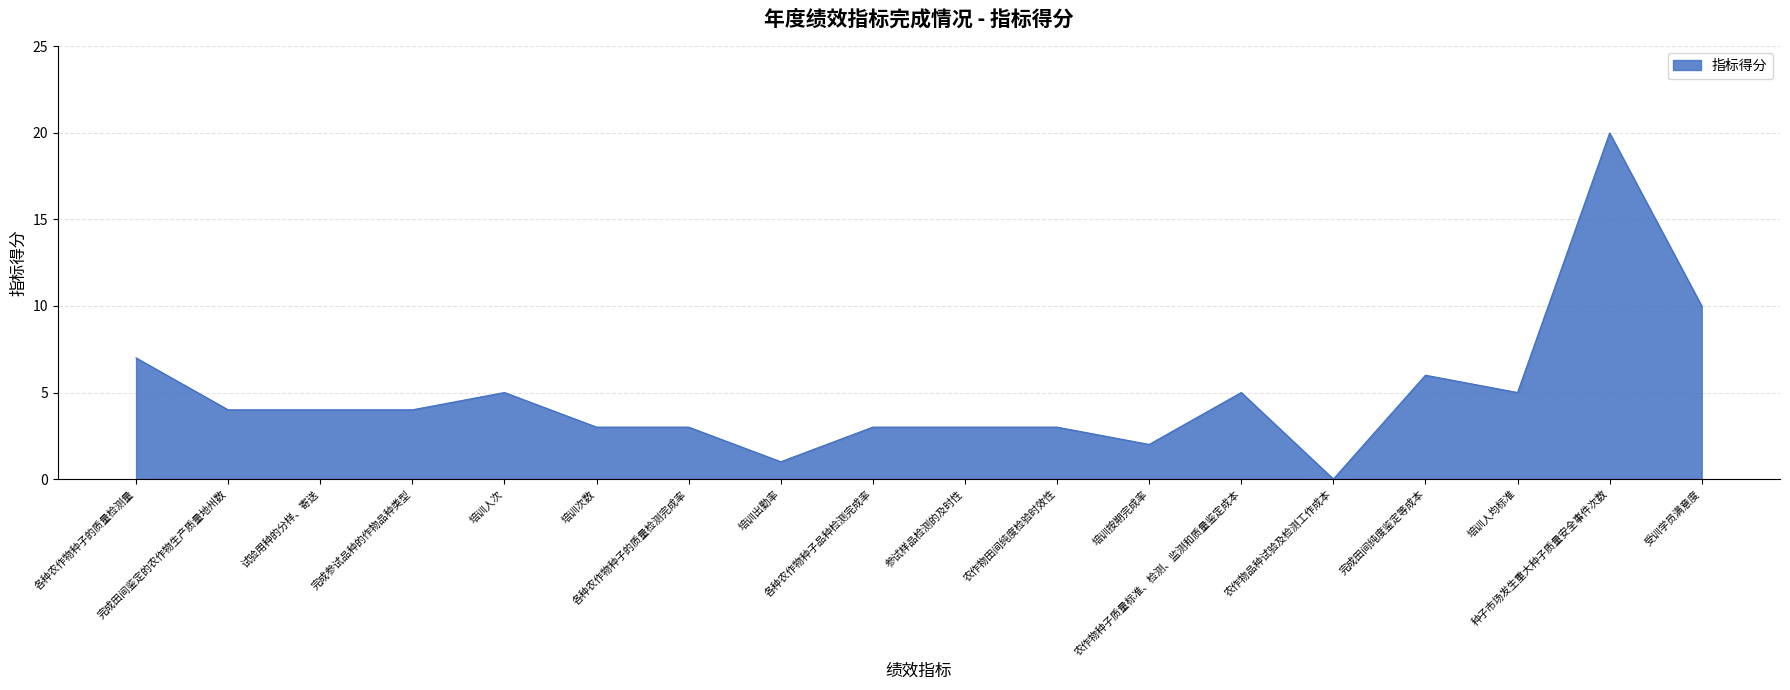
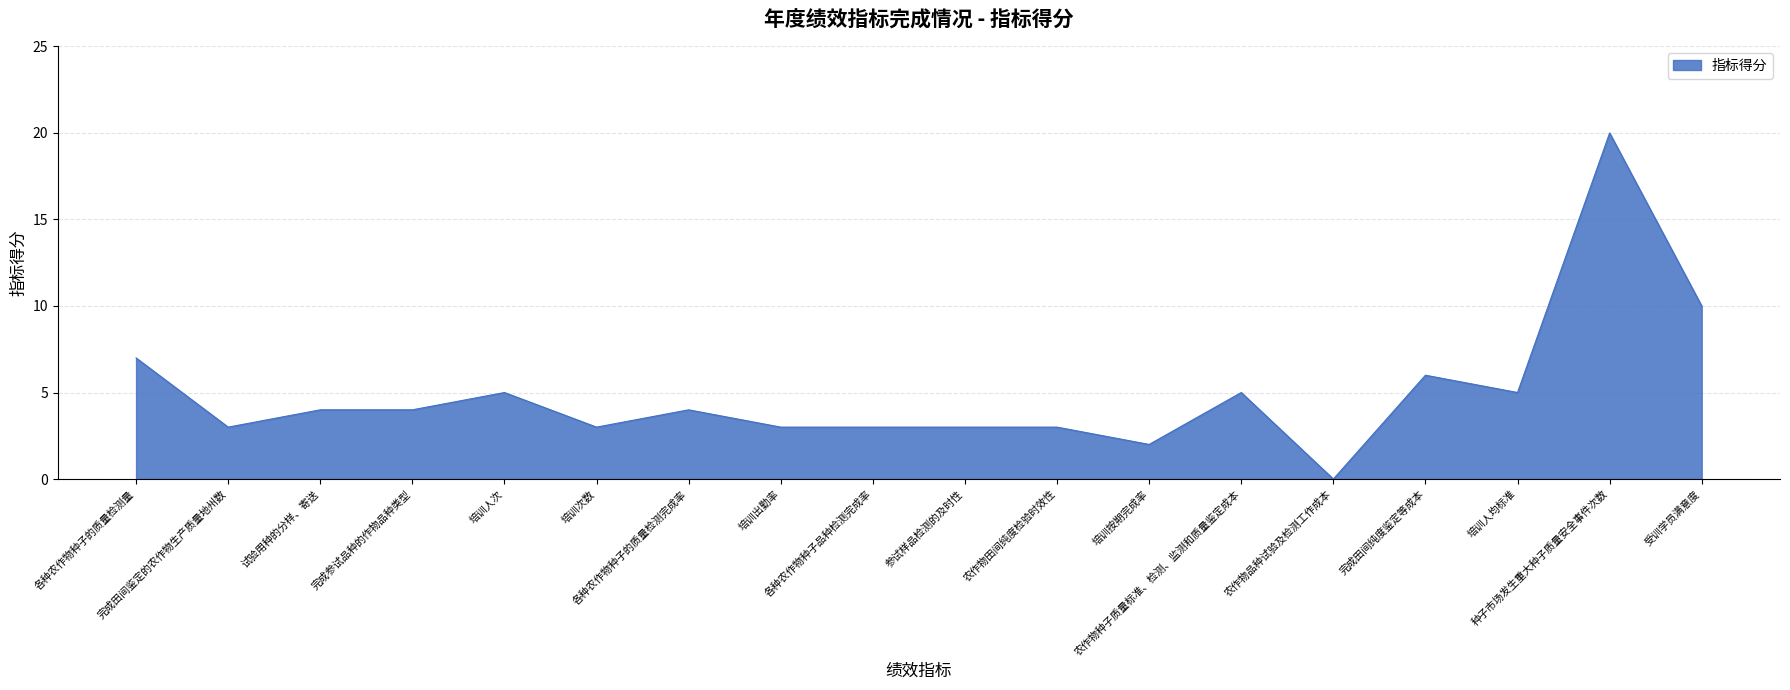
  {
    "各种农作物种子的质量检测量": 7,
-   "完成田间鉴定的农作物生产质量地州数": 4,
+   "完成田间鉴定的农作物生产质量地州数": 3,
    "试验用种的分样、寄送": 4,
    "完成参试品种的作物品种类型": 4,
    "培训人次": 5,
    "培训次数": 3,
-   "各种农作物种子的质量检测完成率": 3,
-   "培训出勤率": 1,
+   "各种农作物种子的质量检测完成率": 4,
+   "培训出勤率": 3,
    "各种农作物种子品种检测完成率": 3,
    "参试样品检测的及时性": 3,
    "农作物田间纯度检验时效性": 3,
    "培训按期完成率": 2,
    "农作物种子质量标准、检测、监测和质量鉴定成本": 5,
    "农作物品种试验及检测工作成本": 0,
    "完成田间纯度鉴定等成本": 6,
    "培训人均标准": 5,
    "种子市场发生重大种子质量安全事件次数": 20,
    "受训学员满意度": 10
  }
